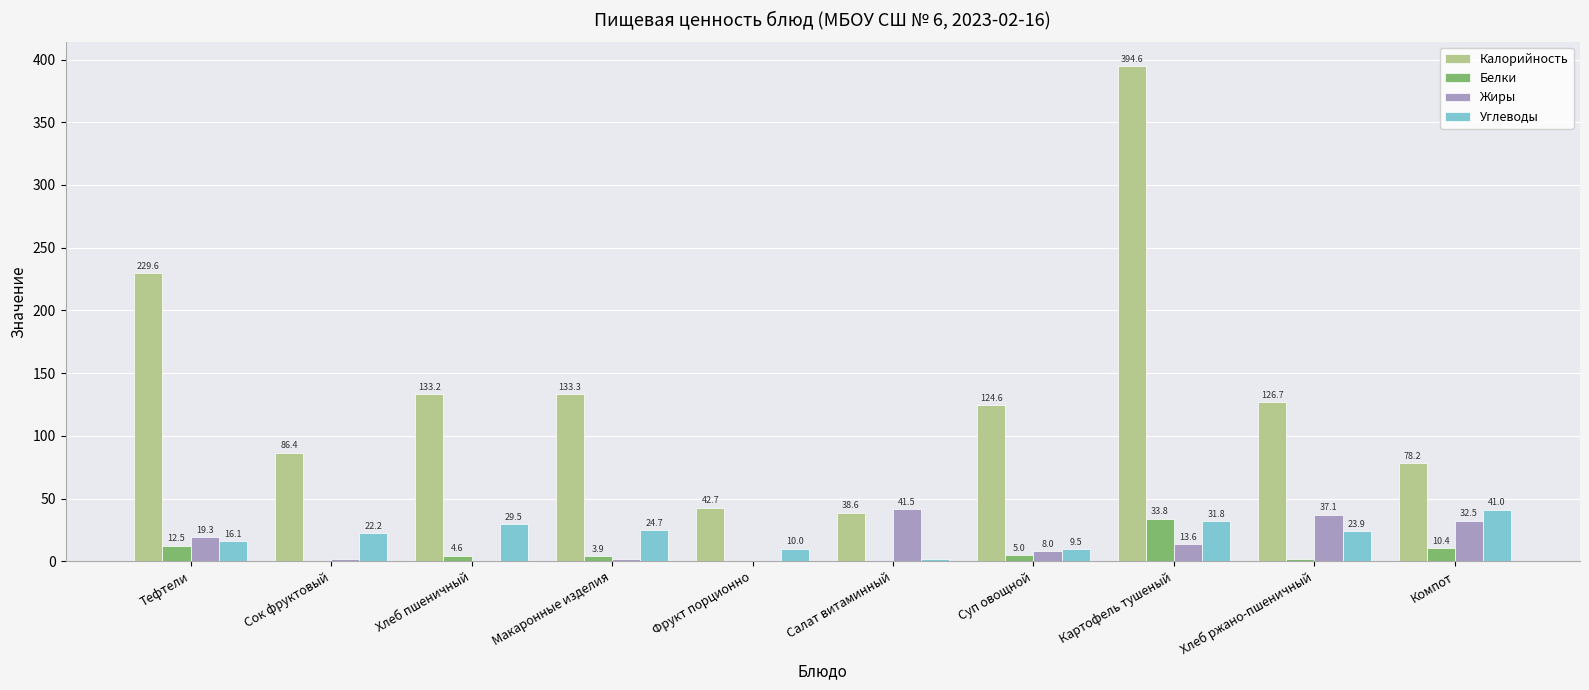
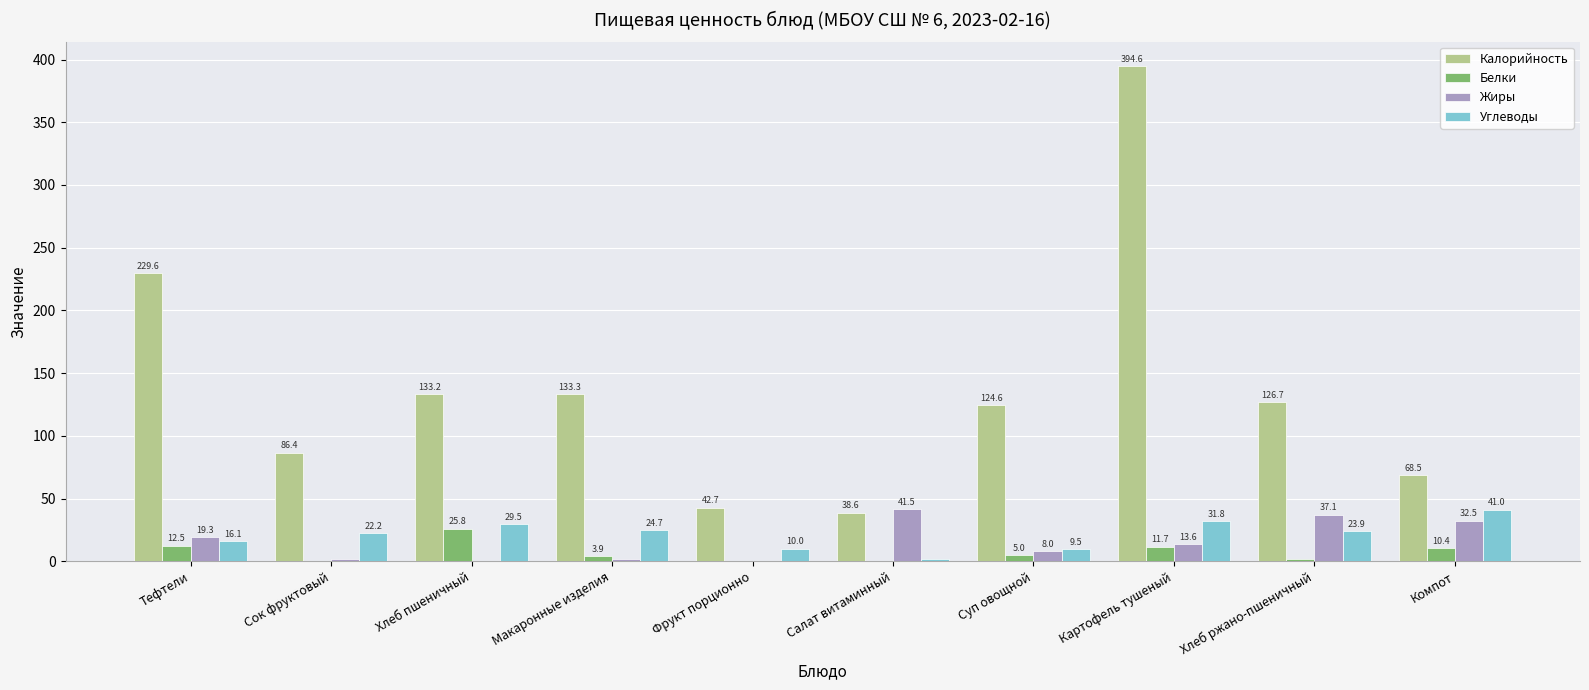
  {
    "Калорийность": {
      "Тефтели": 229.6,
      "Сок фруктовый": 86.4,
      "Хлеб пшеничный": 133.2,
      "Макаронные изделия": 133.3,
      "Фрукт порционно": 42.7,
      "Салат витаминный": 38.6,
      "Суп овощной": 124.6,
      "Картофель тушеный": 394.6,
      "Хлеб ржано-пшеничный": 126.7,
-     "Компот": 78.2
+     "Компот": 68.5
    },
    "Белки": {
      "Тефтели": 12.5,
-     "Хлеб пшеничный": 4.6,
+     "Хлеб пшеничный": 25.8,
      "Макаронные изделия": 3.9,
      "Суп овощной": 5.0,
-     "Картофель тушеный": 33.8,
+     "Картофель тушеный": 11.7,
      "Компот": 10.4
    },
    "Жиры": {
      "Тефтели": 19.3,
      "Салат витаминный": 41.5,
      "Суп овощной": 8.0,
      "Картофель тушеный": 13.6,
      "Хлеб ржано-пшеничный": 37.1,
      "Компот": 32.5
    },
    "Углеводы": {
      "Тефтели": 16.1,
      "Сок фруктовый": 22.2,
      "Хлеб пшеничный": 29.5,
      "Макаронные изделия": 24.7,
      "Фрукт порционно": 10.0,
      "Суп овощной": 9.5,
      "Картофель тушеный": 31.8,
      "Хлеб ржано-пшеничный": 23.9,
      "Компот": 41.0
    }
  }
